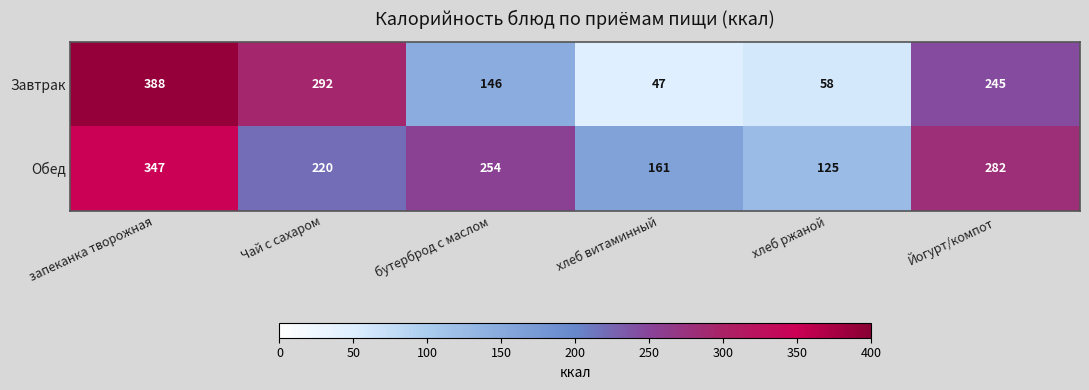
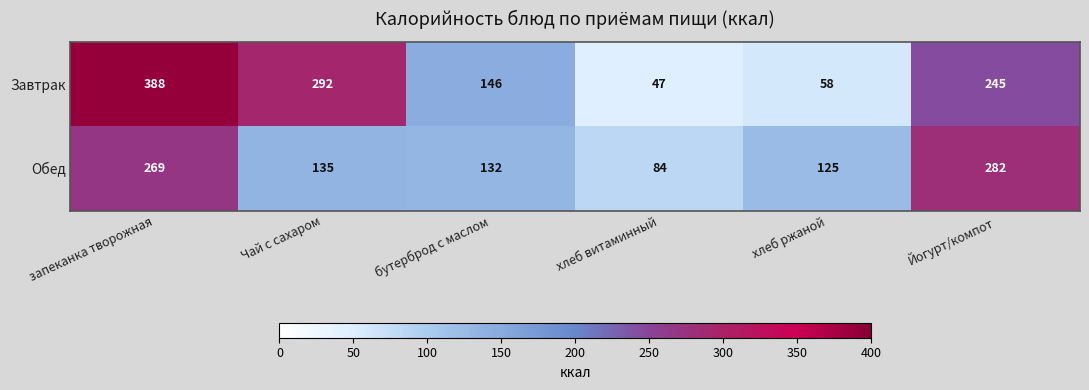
  {
    "Завтрак": {
      "запеканка творожная": 388,
      "Чай с сахаром": 292,
      "бутерброд с маслом": 146,
      "хлеб витаминный": 47,
      "хлеб ржаной": 58,
      "Йогурт/компот": 245
    },
    "Обед": {
-     "запеканка творожная": 347,
-     "Чай с сахаром": 220,
-     "бутерброд с маслом": 254,
-     "хлеб витаминный": 161,
+     "запеканка творожная": 269,
+     "Чай с сахаром": 135,
+     "бутерброд с маслом": 132,
+     "хлеб витаминный": 84,
      "хлеб ржаной": 125,
      "Йогурт/компот": 282
    }
  }
